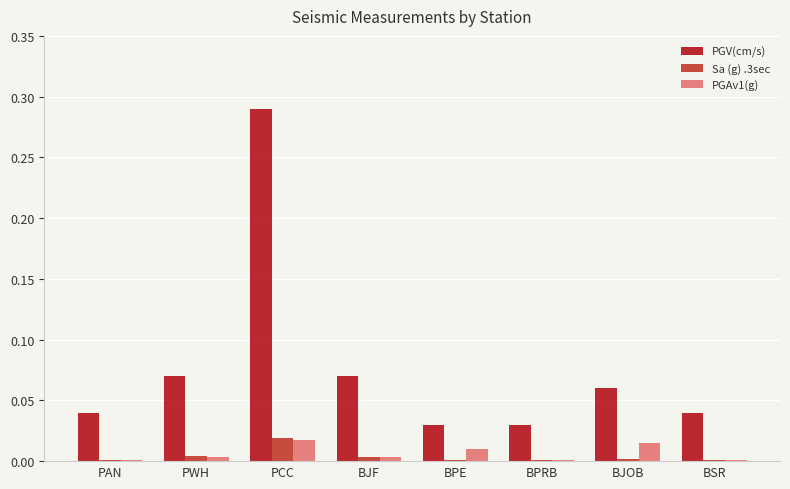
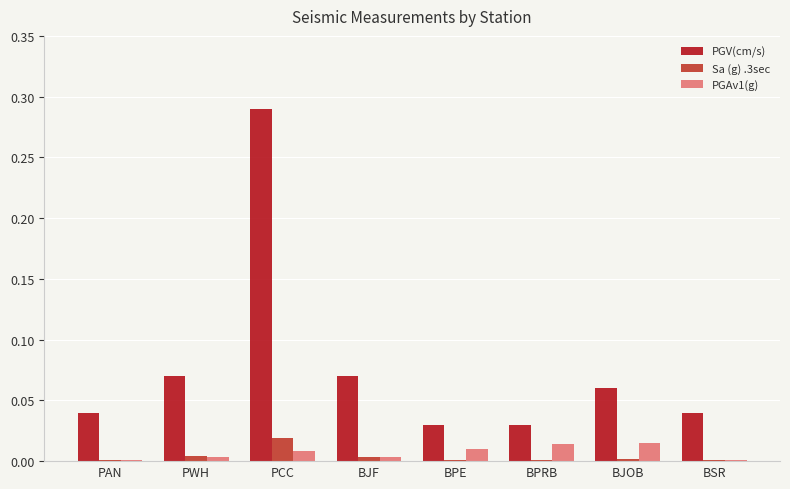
  {
    "PGAv1(g)": {
      "PWH": 0.003,
-     "PCC": 0.017,
+     "PCC": 0.008,
      "BJF": 0.003,
      "BPE": 0.010,
-     "BPRB": 0.001,
+     "BPRB": 0.014,
      "BJOB": 0.015
    }
  }
